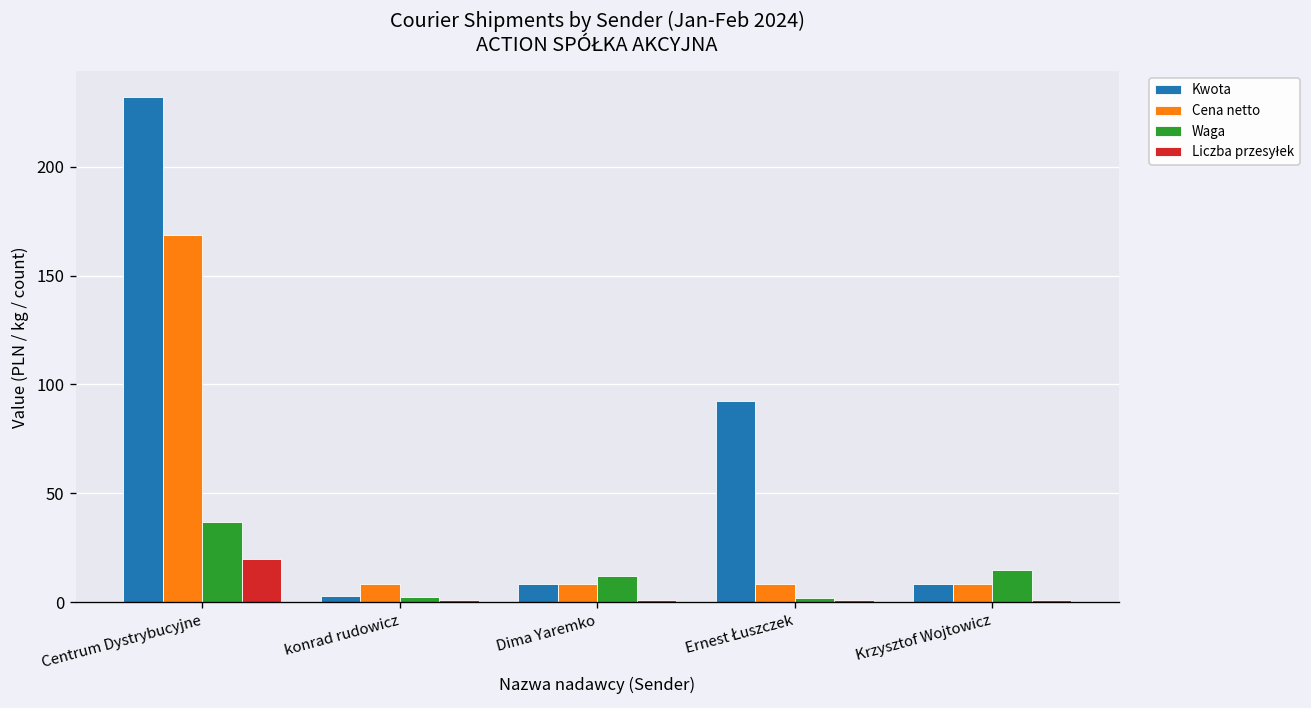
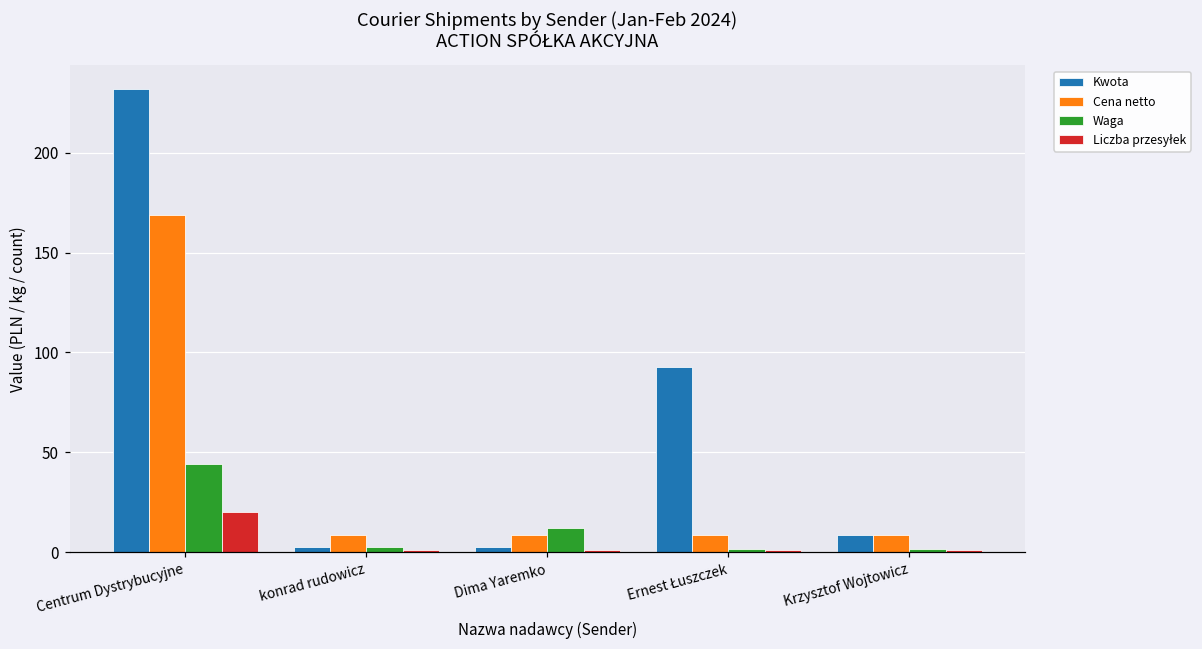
  {
    "Kwota": {
      "Centrum Dystrybucyjne": 232,
      "konrad rudowicz": 3,
-     "Dima Yaremko": 8,
+     "Dima Yaremko": 2,
      "Ernest Łuszczek": 93,
      "Krzysztof Wojtowicz": 8
    },
    "Cena netto": {
      "Centrum Dystrybucyjne": 169,
      "konrad rudowicz": 8,
      "Dima Yaremko": 8,
      "Ernest Łuszczek": 8,
      "Krzysztof Wojtowicz": 8
    },
    "Waga": {
-     "Centrum Dystrybucyjne": 37,
+     "Centrum Dystrybucyjne": 44,
      "konrad rudowicz": 3,
      "Dima Yaremko": 12,
      "Ernest Łuszczek": 2,
-     "Krzysztof Wojtowicz": 15
+     "Krzysztof Wojtowicz": 2
    },
    "Liczba przesyłek": {
      "Centrum Dystrybucyjne": 20
    }
  }
